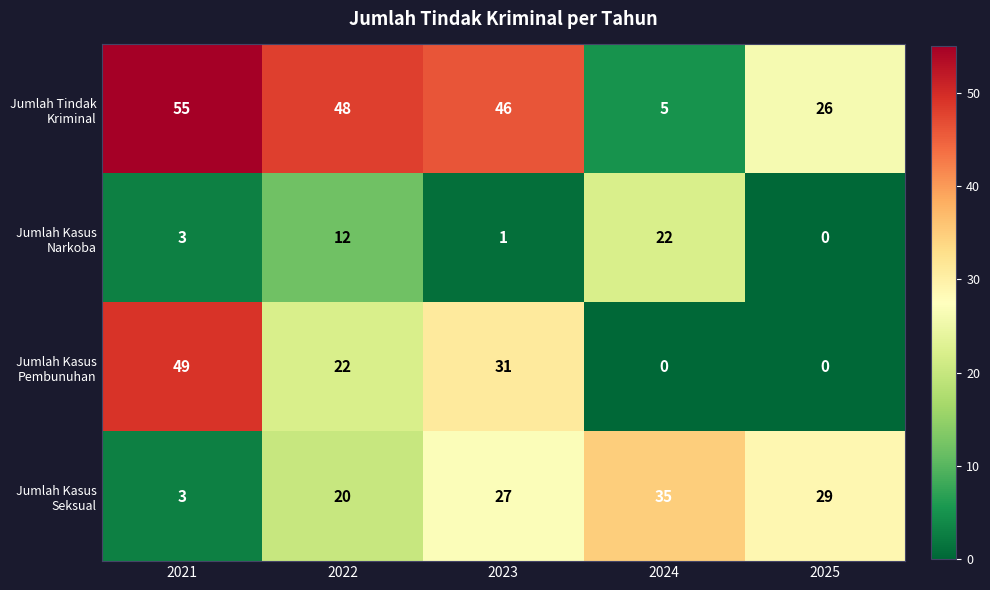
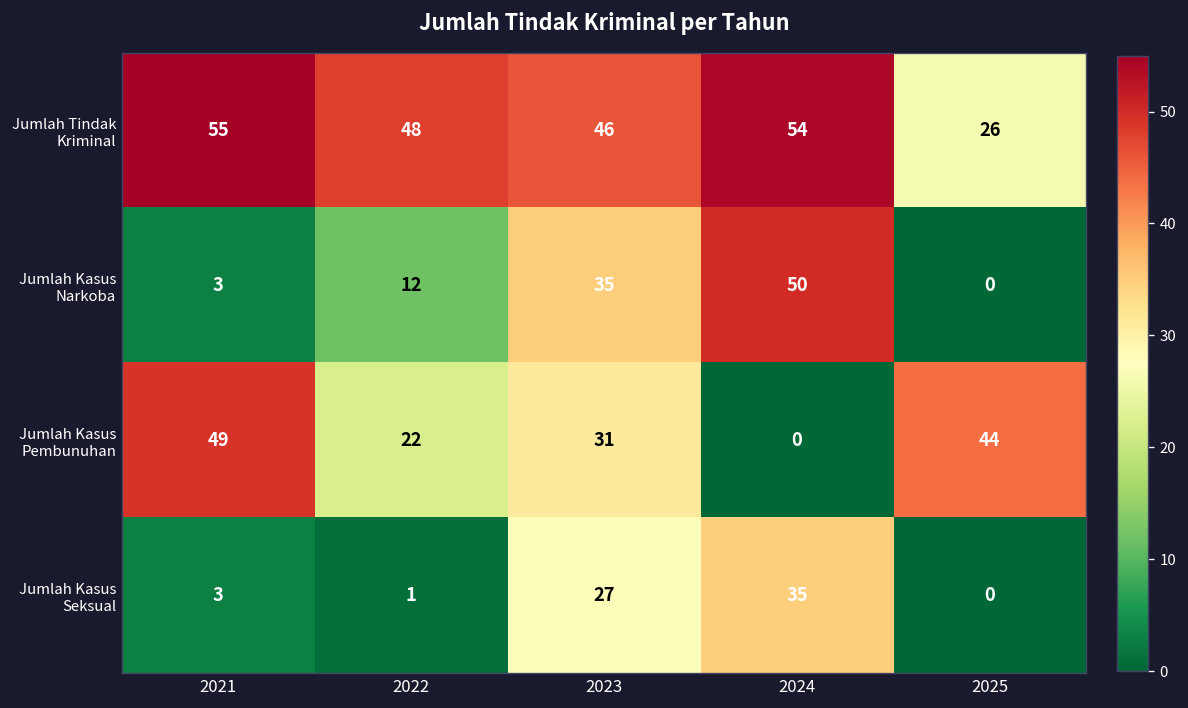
  {
    "Jumlah Tindak Kriminal": {
      "2021": 55,
      "2022": 48,
      "2023": 46,
-     "2024": 5,
+     "2024": 54,
      "2025": 26
    },
    "Jumlah Kasus Narkoba": {
      "2021": 3,
      "2022": 12,
-     "2023": 1,
-     "2024": 22,
+     "2023": 35,
+     "2024": 50,
      "2025": 0
    },
    "Jumlah Kasus Pembunuhan": {
      "2021": 49,
      "2022": 22,
      "2023": 31,
      "2024": 0,
-     "2025": 0
+     "2025": 44
    },
    "Jumlah Kasus Seksual": {
      "2021": 3,
-     "2022": 20,
+     "2022": 1,
      "2023": 27,
      "2024": 35,
-     "2025": 29
+     "2025": 0
    }
  }
